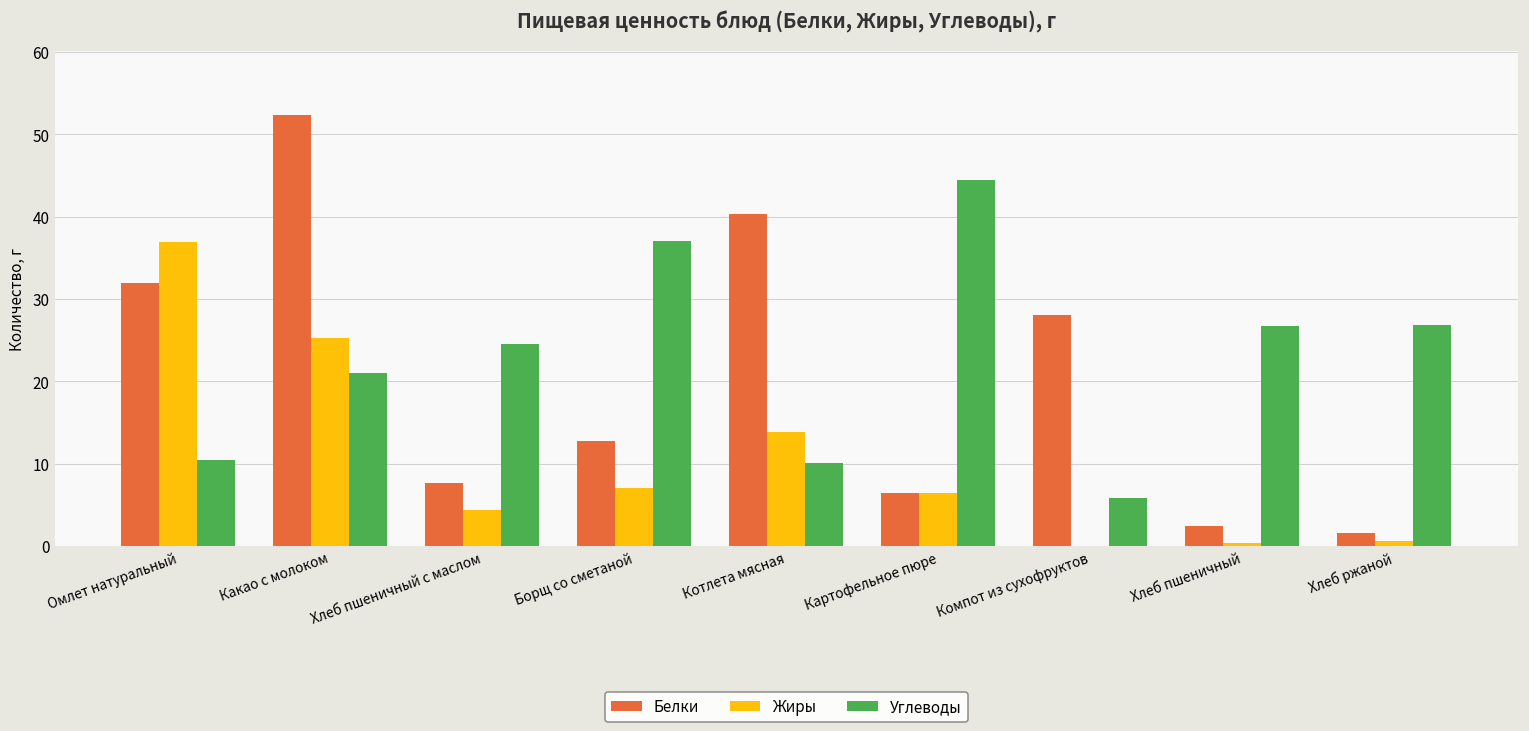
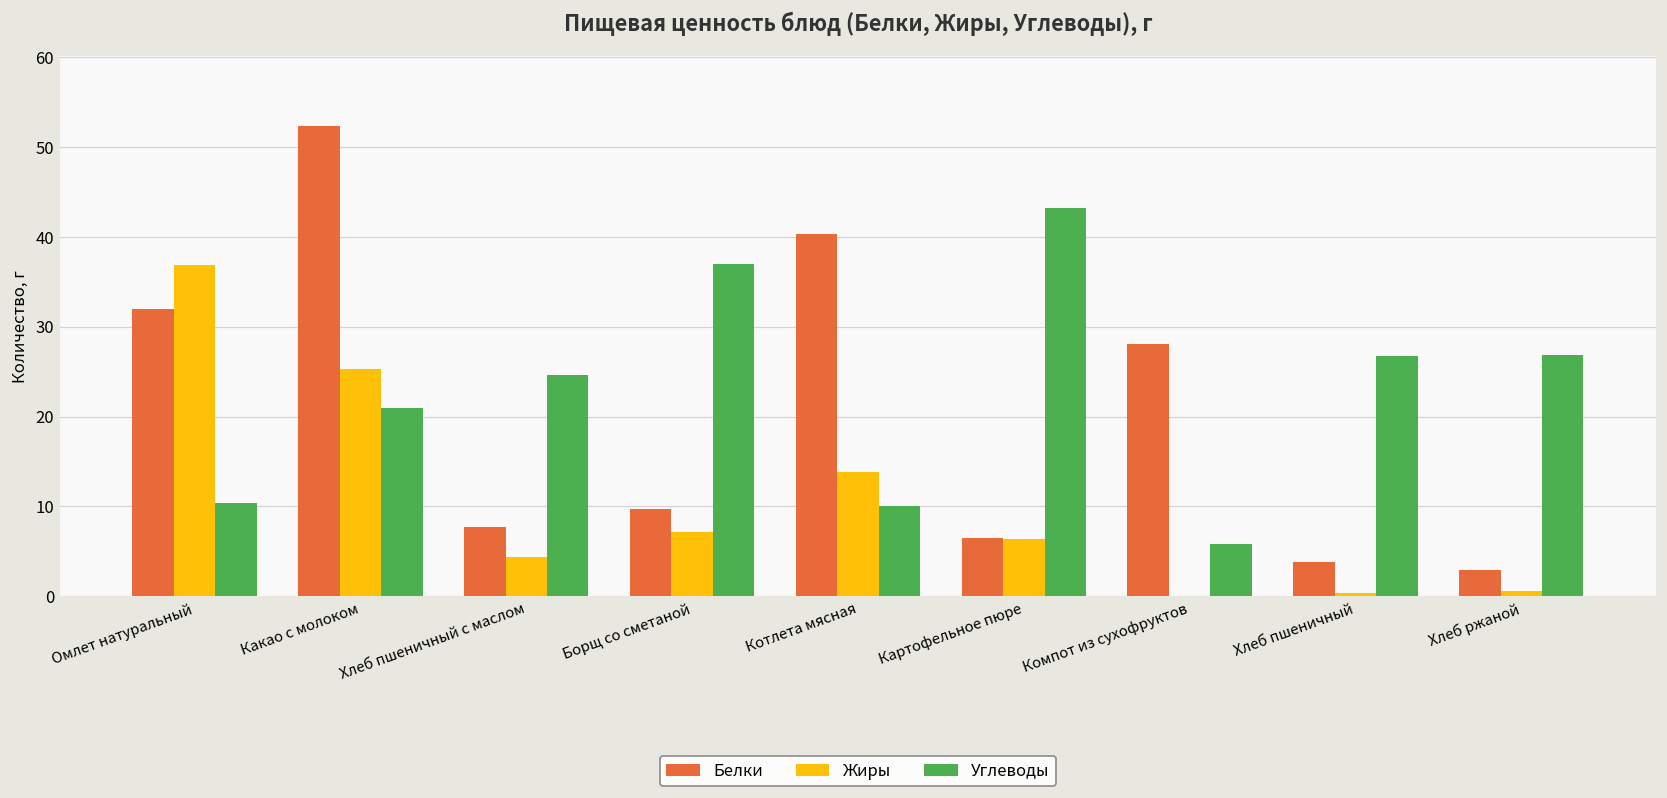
  {
    "Белки": {
      "Омлет натуральный": 32,
      "Какао с молоком": 52,
      "Хлеб пшеничный с маслом": 8,
-     "Борщ со сметаной": 13,
+     "Борщ со сметаной": 10,
      "Котлета мясная": 40,
      "Картофельное пюре": 7,
      "Компот из сухофруктов": 28,
-     "Хлеб пшеничный": 2,
-     "Хлеб ржаной": 2
+     "Хлеб пшеничный": 4,
+     "Хлеб ржаной": 3
    },
    "Жиры": {
      "Омлет натуральный": 37,
      "Какао с молоком": 25,
      "Хлеб пшеничный с маслом": 4,
      "Борщ со сметаной": 7,
      "Котлета мясная": 14,
      "Картофельное пюре": 6,
      "Компот из сухофруктов": 0,
      "Хлеб пшеничный": 0,
      "Хлеб ржаной": 1
    },
    "Углеводы": {
      "Омлет натуральный": 10,
      "Какао с молоком": 21,
      "Хлеб пшеничный с маслом": 25,
      "Борщ со сметаной": 37,
      "Котлета мясная": 10,
-     "Картофельное пюре": 44,
+     "Картофельное пюре": 43,
      "Компот из сухофруктов": 6,
      "Хлеб пшеничный": 27,
      "Хлеб ржаной": 27
    }
  }
